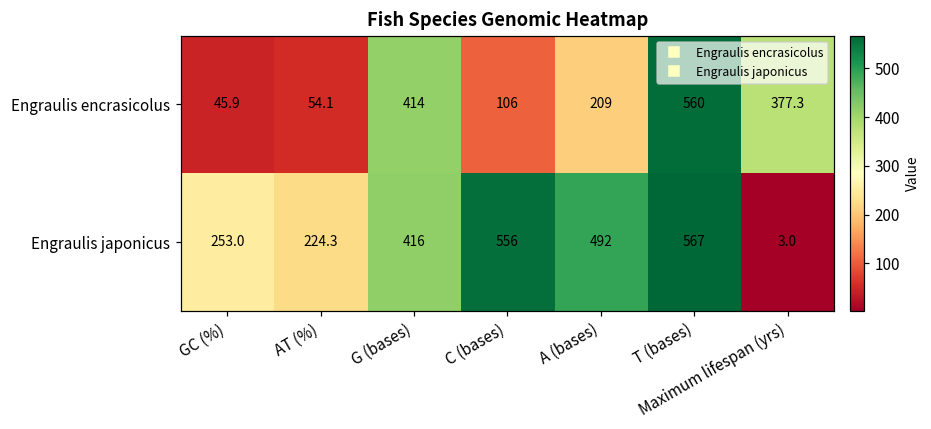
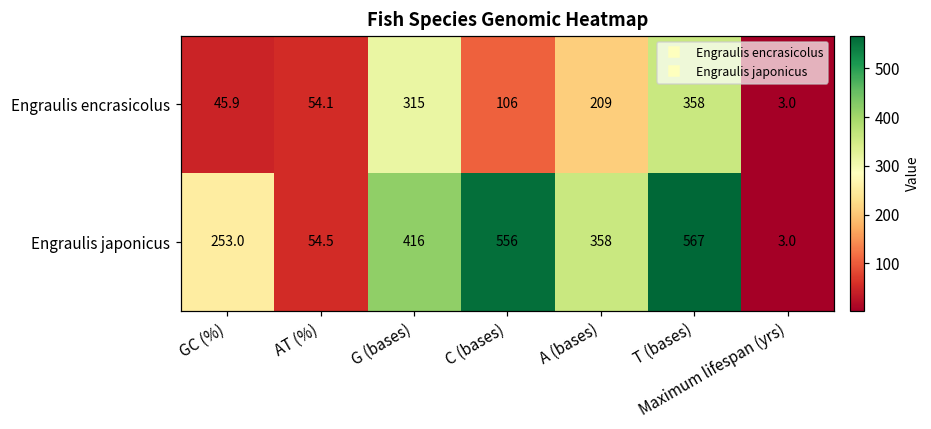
  {
    "Engraulis encrasicolus": {
      "GC (%)": 45.9,
      "AT (%)": 54.1,
-     "G (bases)": 414,
+     "G (bases)": 315,
      "C (bases)": 106,
      "A (bases)": 209,
-     "T (bases)": 560,
-     "Maximum lifespan (yrs)": 377.3
+     "T (bases)": 358,
+     "Maximum lifespan (yrs)": 3.0
    },
    "Engraulis japonicus": {
      "GC (%)": 253.0,
-     "AT (%)": 224.3,
+     "AT (%)": 54.5,
      "G (bases)": 416,
      "C (bases)": 556,
-     "A (bases)": 492,
+     "A (bases)": 358,
      "T (bases)": 567,
      "Maximum lifespan (yrs)": 3.0
    }
  }
